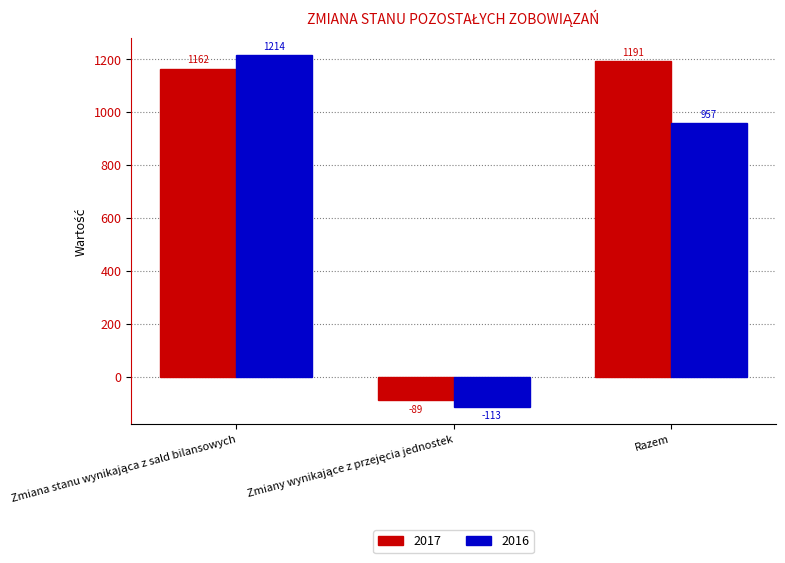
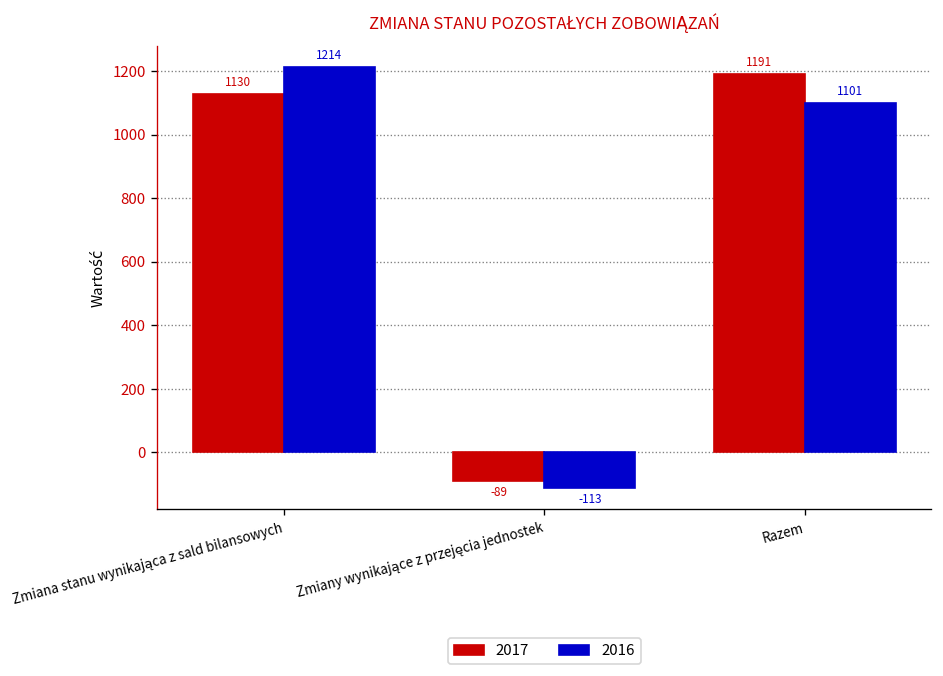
  {
    "2017": {
-     "Zmiana stanu wynikająca z sald bilansowych": 1162,
+     "Zmiana stanu wynikająca z sald bilansowych": 1130,
      "Zmiany wynikające z przejęcia jednostek": -89,
      "Razem": 1191
    },
    "2016": {
      "Zmiana stanu wynikająca z sald bilansowych": 1214,
      "Zmiany wynikające z przejęcia jednostek": -113,
-     "Razem": 957
+     "Razem": 1101
    }
  }
